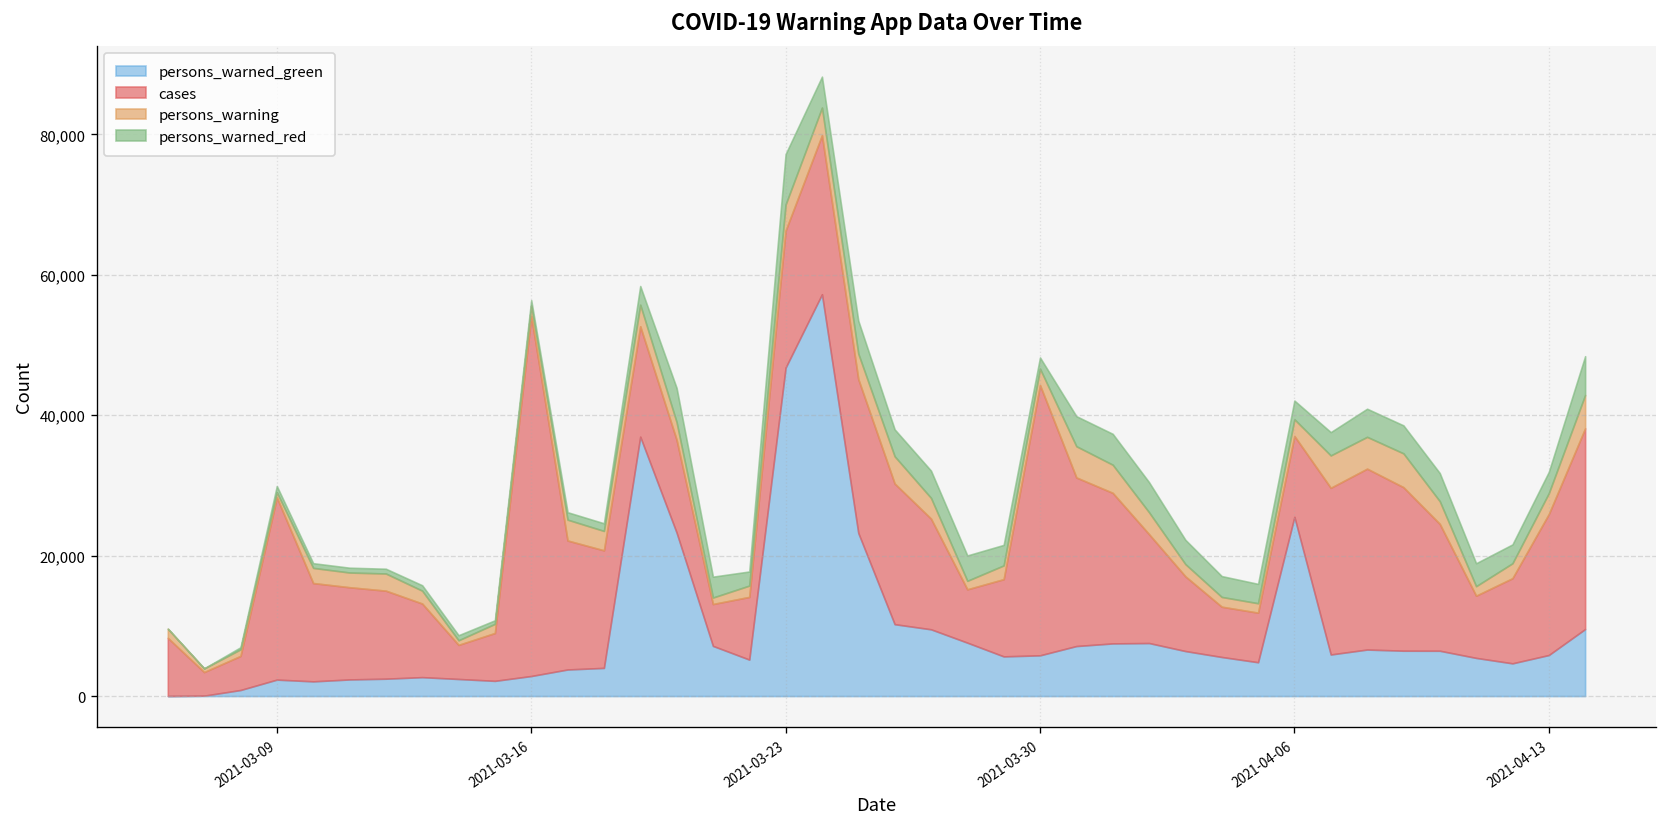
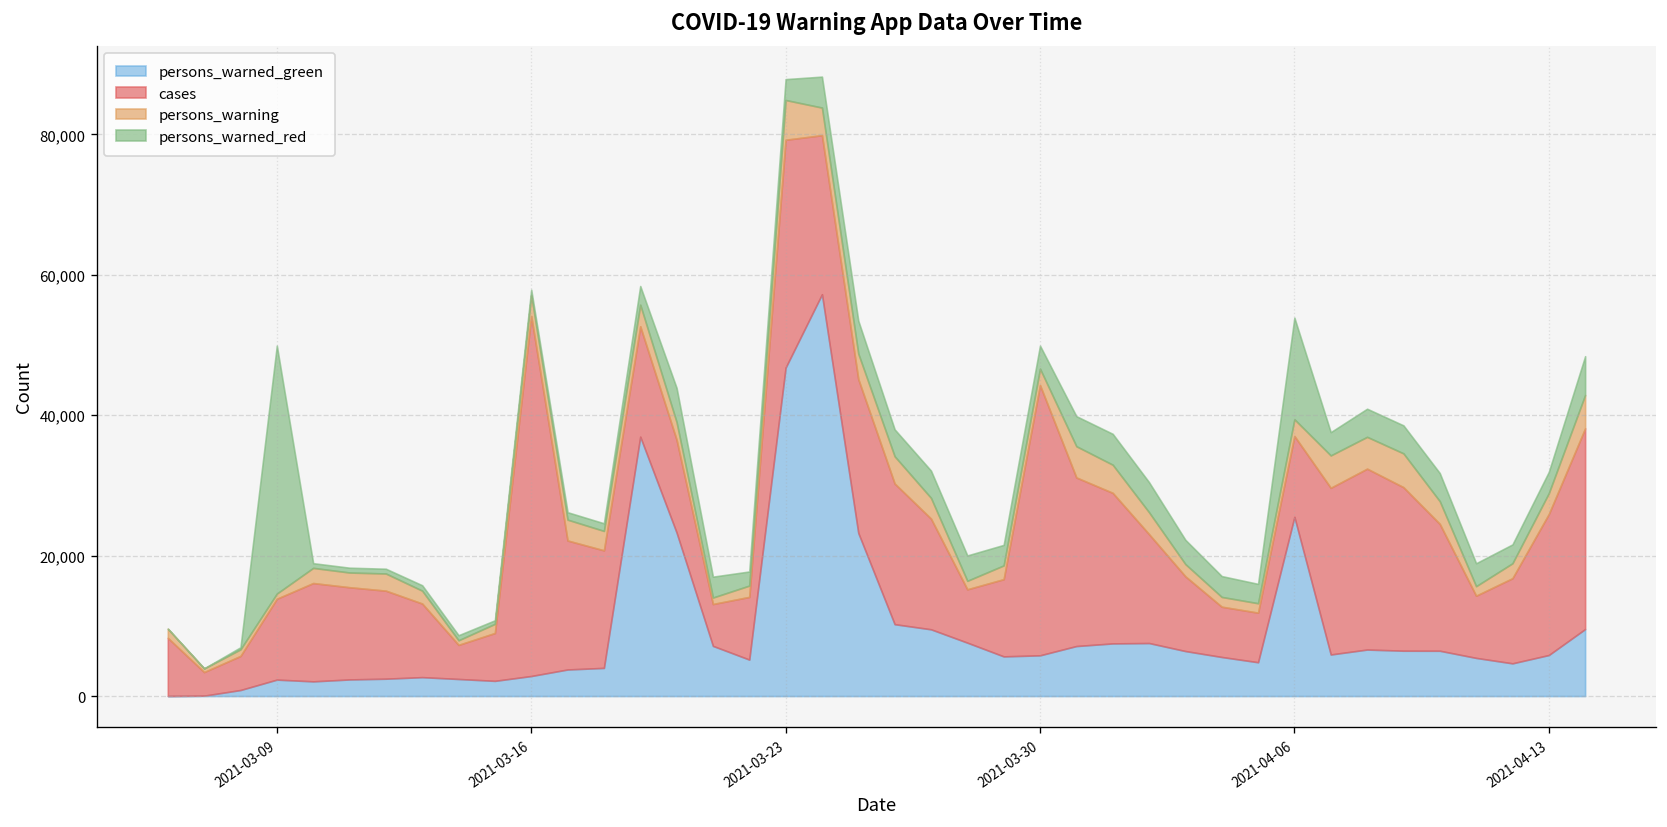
  {
    "persons_warned_green": {
      "2021-03-09": "2,000",
      "2021-03-16": "3,000",
      "2021-03-23": "47,000",
      "2021-03-30": "6,000",
      "2021-04-06": "26,000",
      "2021-04-13": "6,000"
    },
    "cases": {
-     "2021-03-09": "26,000",
+     "2021-03-09": "12,000",
      "2021-03-16": "51,000",
-     "2021-03-23": "20,000",
+     "2021-03-23": "32,000",
      "2021-03-30": "38,000",
      "2021-04-06": "12,000",
      "2021-04-13": "20,000"
    },
    "persons_warning": {
      "2021-03-09": "1,000",
-     "2021-03-16": "1,000",
-     "2021-03-23": "4,000",
+     "2021-03-16": "3,000",
+     "2021-03-23": "6,000",
      "2021-03-30": "2,000",
      "2021-04-06": "2,000",
      "2021-04-13": "3,000"
    },
    "persons_warned_red": {
-     "2021-03-09": "1,000",
+     "2021-03-09": "35,000",
      "2021-03-16": "1,000",
-     "2021-03-23": "7,000",
-     "2021-03-30": "2,000",
-     "2021-04-06": "3,000",
+     "2021-03-23": "3,000",
+     "2021-03-30": "3,000",
+     "2021-04-06": "14,000",
      "2021-04-13": "3,000"
    }
  }
